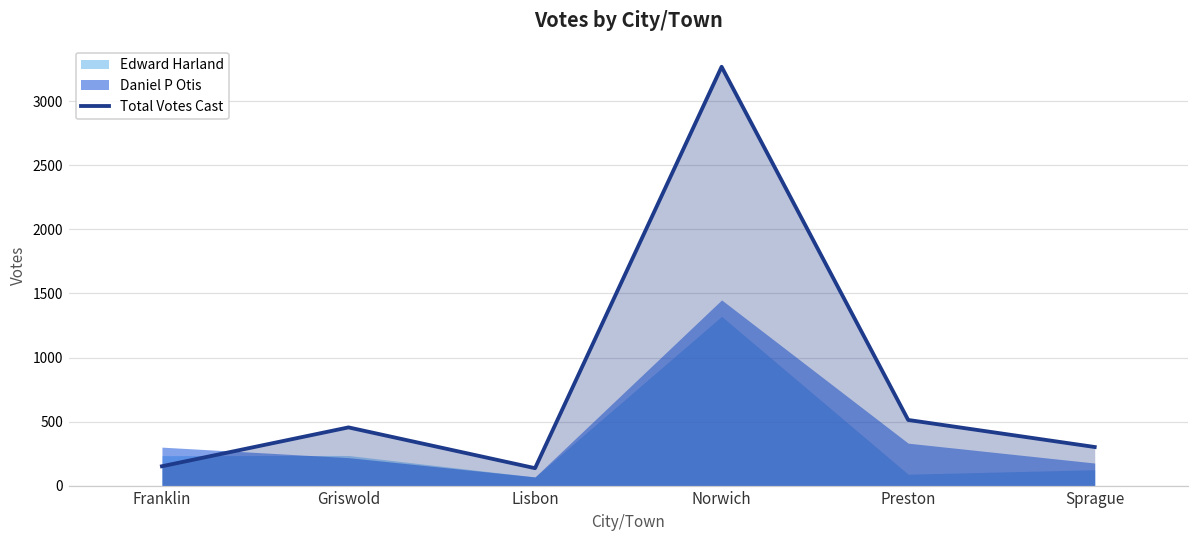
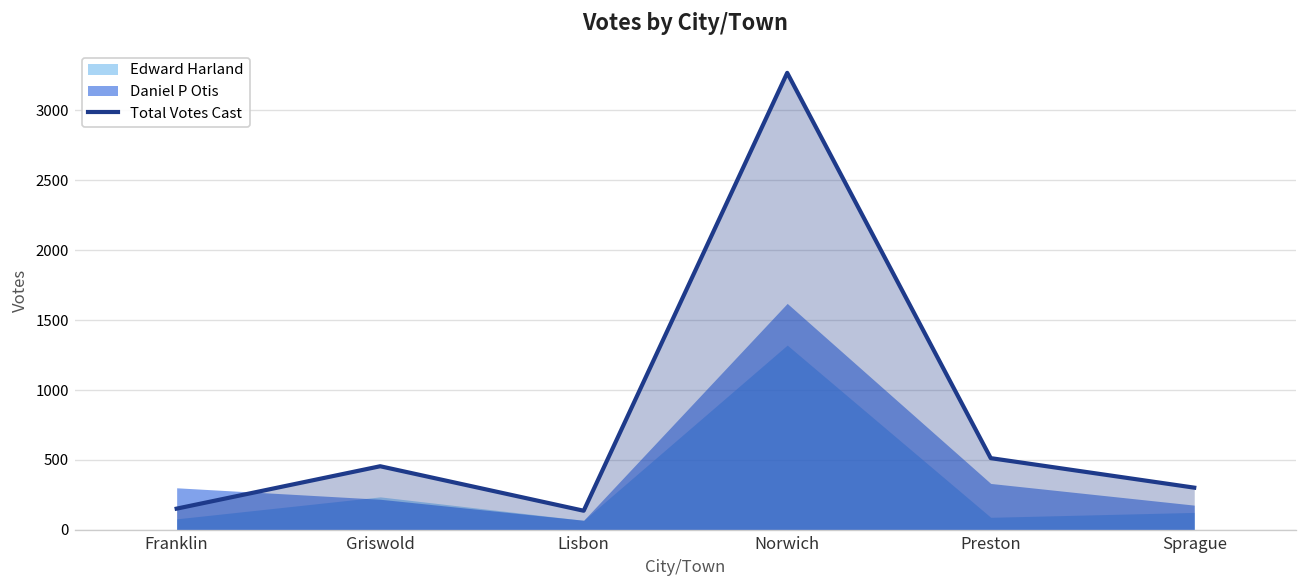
  {
    "Edward Harland": {
-     "Franklin": 240,
+     "Franklin": 80,
      "Norwich": 1320,
      "Preston": 90,
      "Sprague": 130
    },
    "Daniel P Otis": {
      "Franklin": 300,
-     "Norwich": 1450,
+     "Norwich": 1620,
      "Preston": 330,
      "Sprague": 180
    },
    "Total Votes Cast": {
      "Franklin": 150,
      "Griswold": 460,
      "Lisbon": 140,
      "Norwich": 3270,
      "Preston": 510,
      "Sprague": 300
    }
  }
